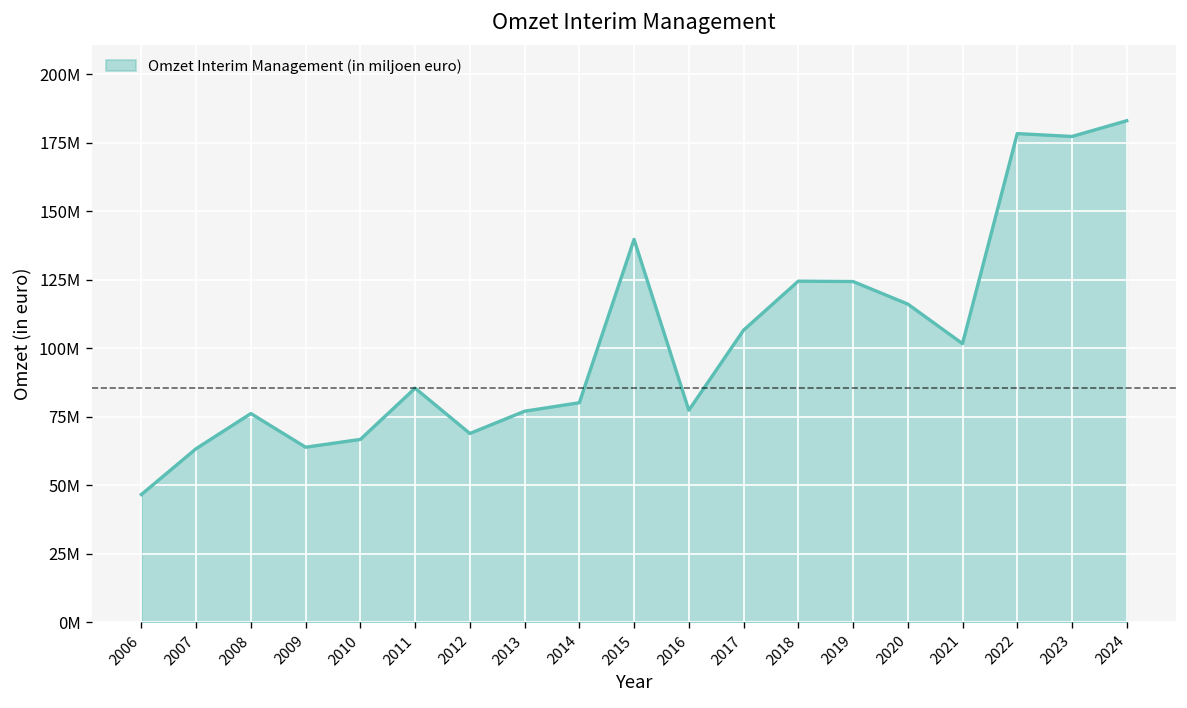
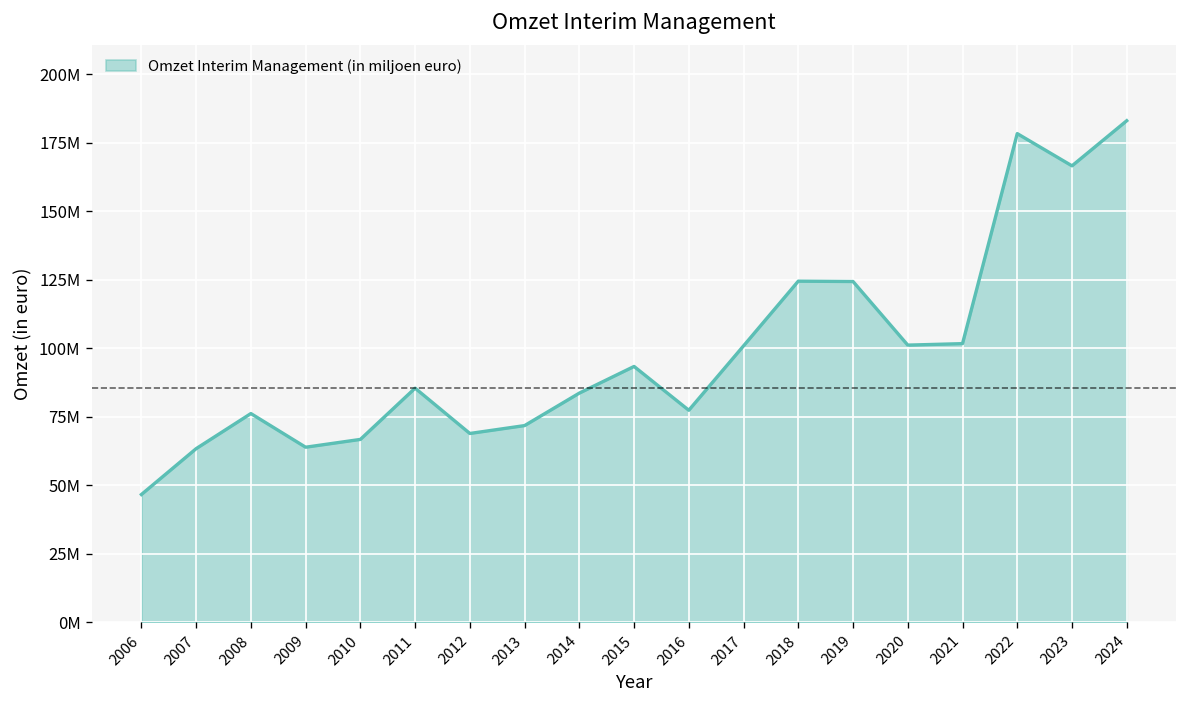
  {
    "2006": 47000000,
    "2007": 63000000,
    "2008": 76000000,
    "2009": 64000000,
    "2010": 67000000,
    "2011": 85000000,
    "2012": 69000000,
-   "2013": 77000000,
-   "2014": 80000000,
-   "2015": 140000000,
+   "2013": 72000000,
+   "2014": 84000000,
+   "2015": 93000000,
    "2016": 77000000,
-   "2017": 107000000,
+   "2017": 101000000,
    "2018": 124000000,
    "2019": 124000000,
-   "2020": 116000000,
+   "2020": 101000000,
    "2021": 102000000,
    "2022": 178000000,
-   "2023": 177000000,
+   "2023": 167000000,
    "2024": 183000000
  }
